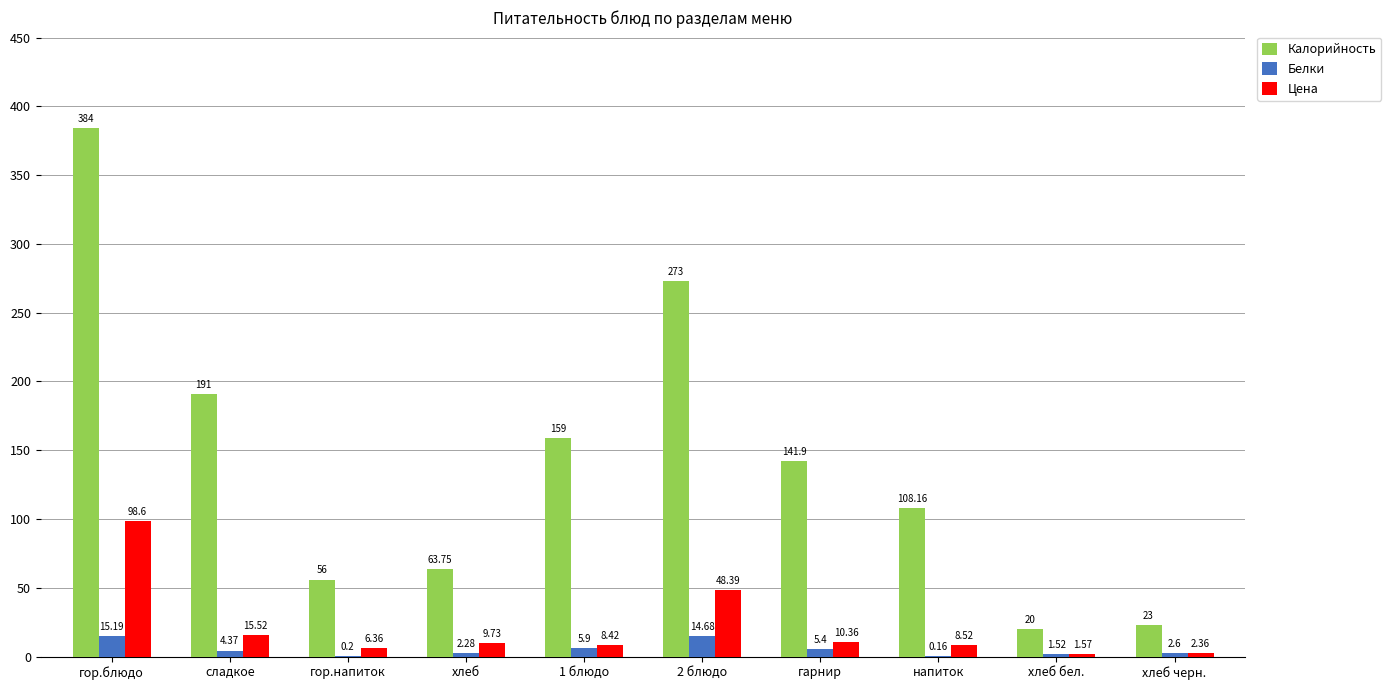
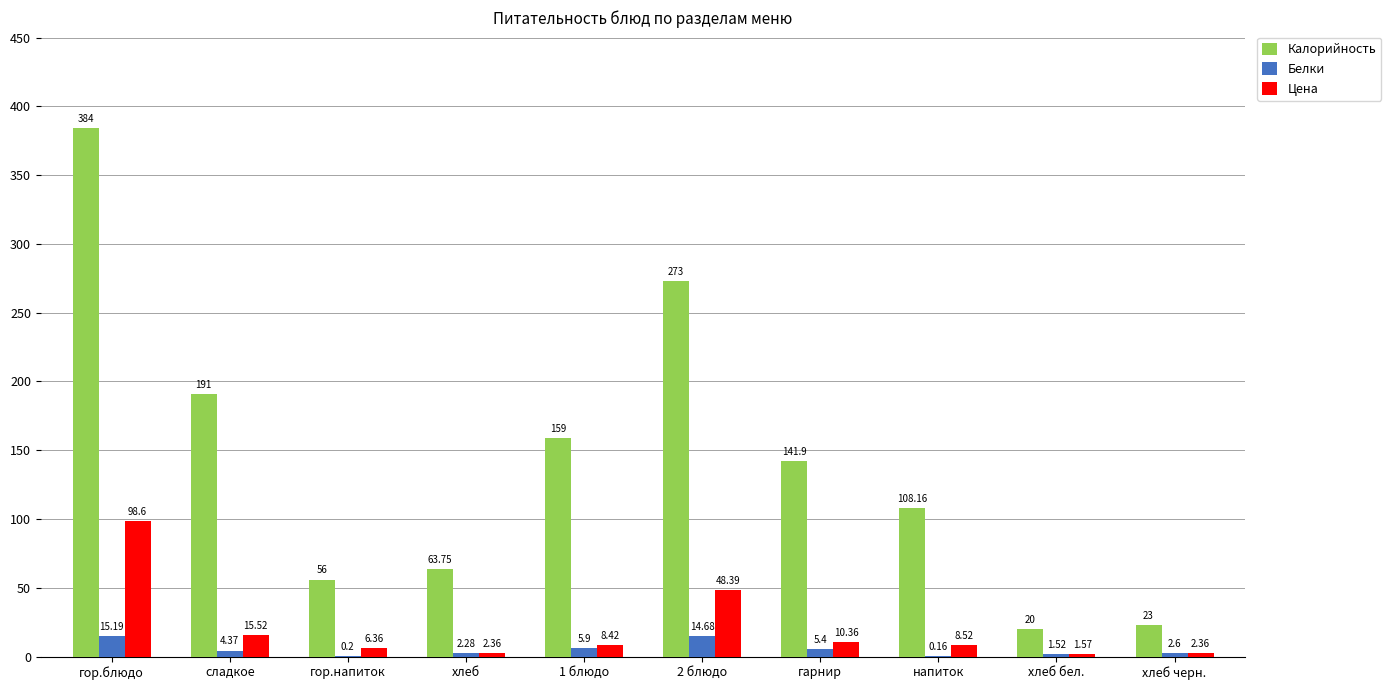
  {
    "Калорийность": {
      "гор.блюдо": 384,
      "сладкое": 191,
      "гор.напиток": 56,
      "хлеб": 63.75,
      "1 блюдо": 159,
      "2 блюдо": 273,
      "гарнир": 141.9,
      "напиток": 108.16,
      "хлеб бел.": 20,
      "хлеб черн.": 23
    },
    "Белки": {
      "гор.блюдо": 15.19,
      "сладкое": 4.37,
      "гор.напиток": 0.2,
      "хлеб": 2.28,
      "1 блюдо": 5.9,
      "2 блюдо": 14.68,
      "гарнир": 5.4,
      "напиток": 0.16,
      "хлеб бел.": 1.52,
      "хлеб черн.": 2.6
    },
    "Цена": {
      "гор.блюдо": 98.6,
      "сладкое": 15.52,
      "гор.напиток": 6.36,
-     "хлеб": 9.73,
+     "хлеб": 2.36,
      "1 блюдо": 8.42,
      "2 блюдо": 48.39,
      "гарнир": 10.36,
      "напиток": 8.52,
      "хлеб бел.": 1.57,
      "хлеб черн.": 2.36
    }
  }
